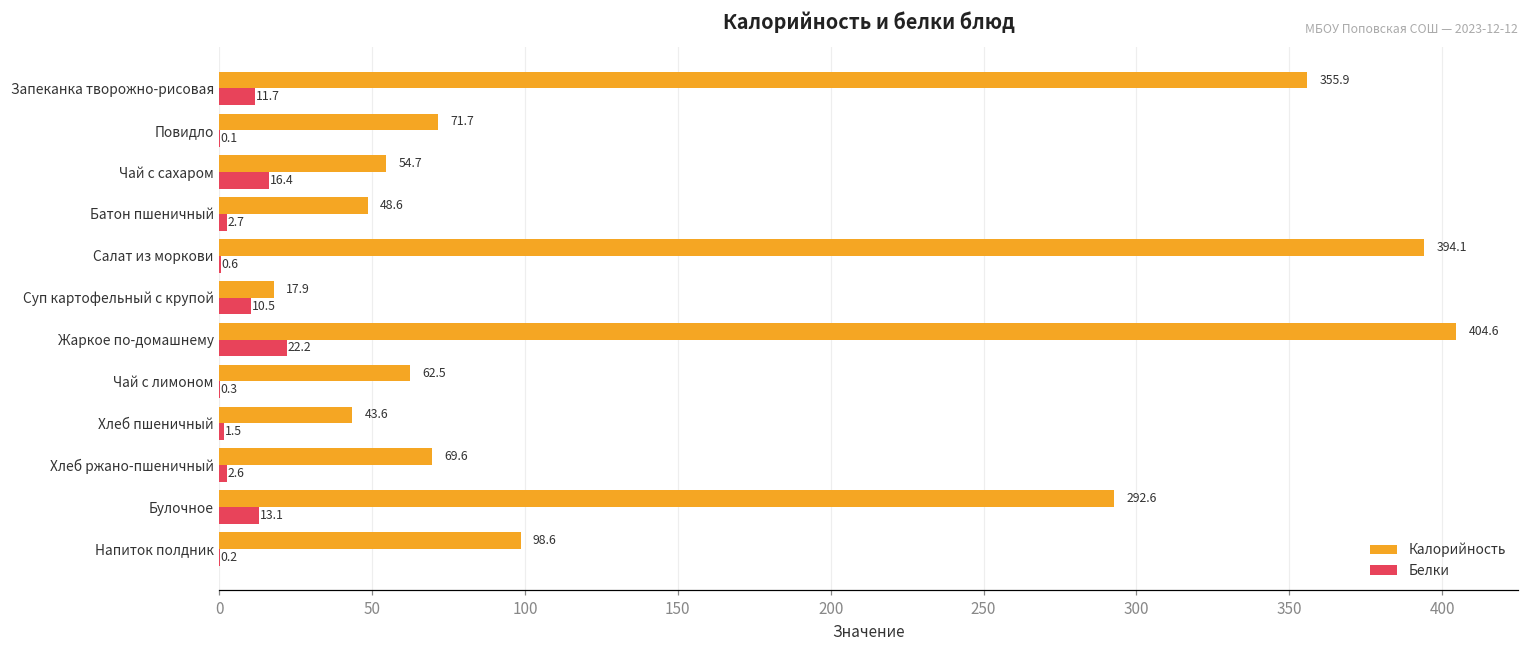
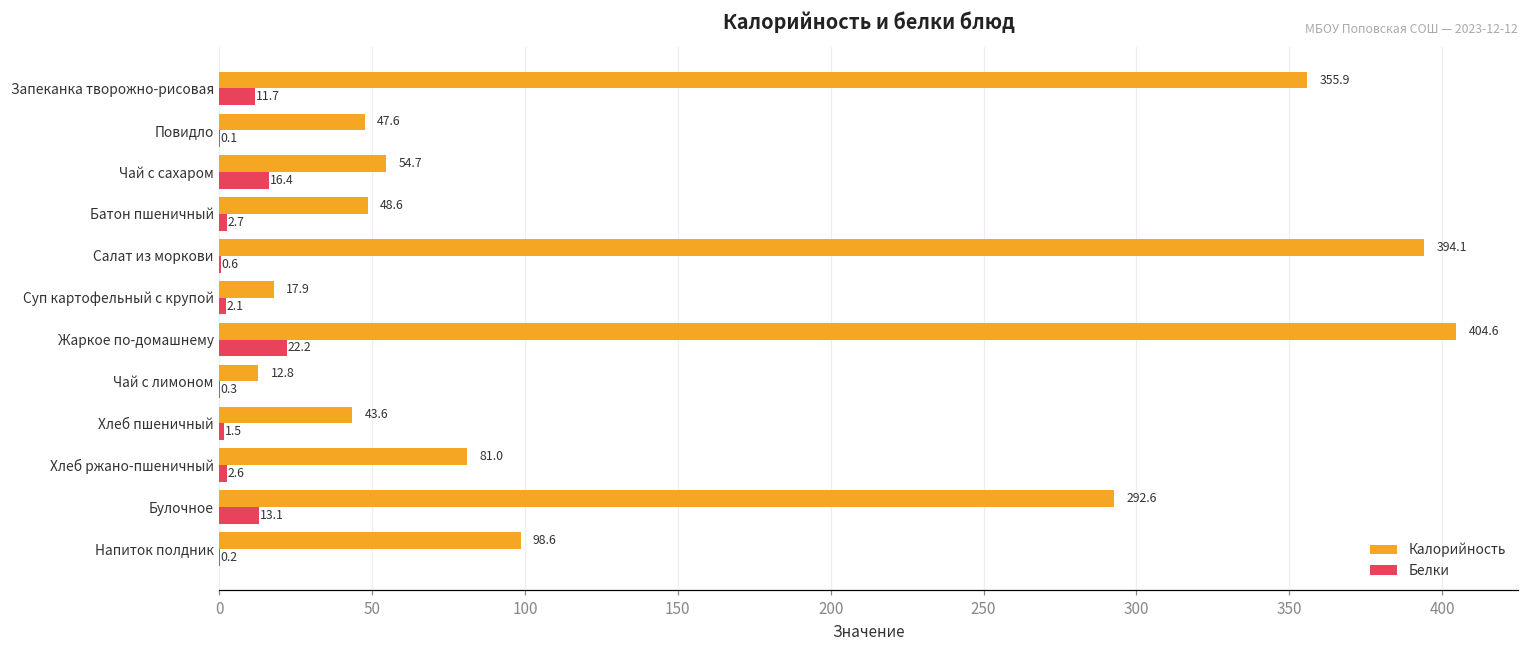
  {
    "Калорийность": {
      "Запеканка творожно-рисовая": 355.9,
-     "Повидло": 71.7,
+     "Повидло": 47.6,
      "Чай с сахаром": 54.7,
      "Батон пшеничный": 48.6,
      "Салат из моркови": 394.1,
      "Суп картофельный с крупой": 17.9,
      "Жаркое по-домашнему": 404.6,
-     "Чай с лимоном": 62.5,
+     "Чай с лимоном": 12.8,
      "Хлеб пшеничный": 43.6,
-     "Хлеб ржано-пшеничный": 69.6,
+     "Хлеб ржано-пшеничный": 81.0,
      "Булочное": 292.6,
      "Напиток полдник": 98.6
    },
    "Белки": {
      "Запеканка творожно-рисовая": 11.7,
      "Повидло": 0.1,
      "Чай с сахаром": 16.4,
      "Батон пшеничный": 2.7,
      "Салат из моркови": 0.6,
-     "Суп картофельный с крупой": 10.5,
+     "Суп картофельный с крупой": 2.1,
      "Жаркое по-домашнему": 22.2,
      "Чай с лимоном": 0.3,
      "Хлеб пшеничный": 1.5,
      "Хлеб ржано-пшеничный": 2.6,
      "Булочное": 13.1,
      "Напиток полдник": 0.2
    }
  }
